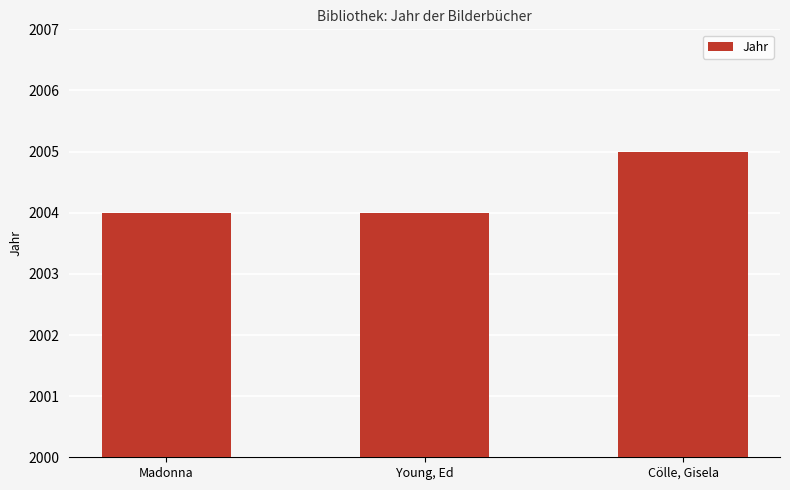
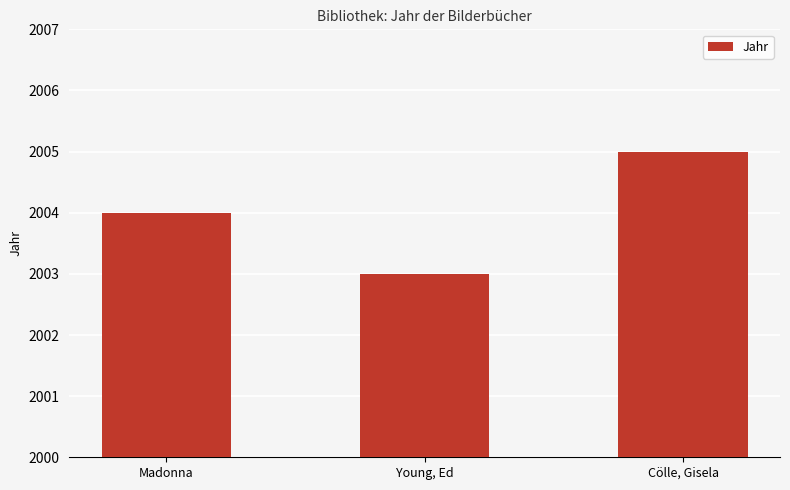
  {
    "Madonna": 2004,
-   "Young, Ed": 2004,
+   "Young, Ed": 2003,
    "Cölle, Gisela": 2005
  }
